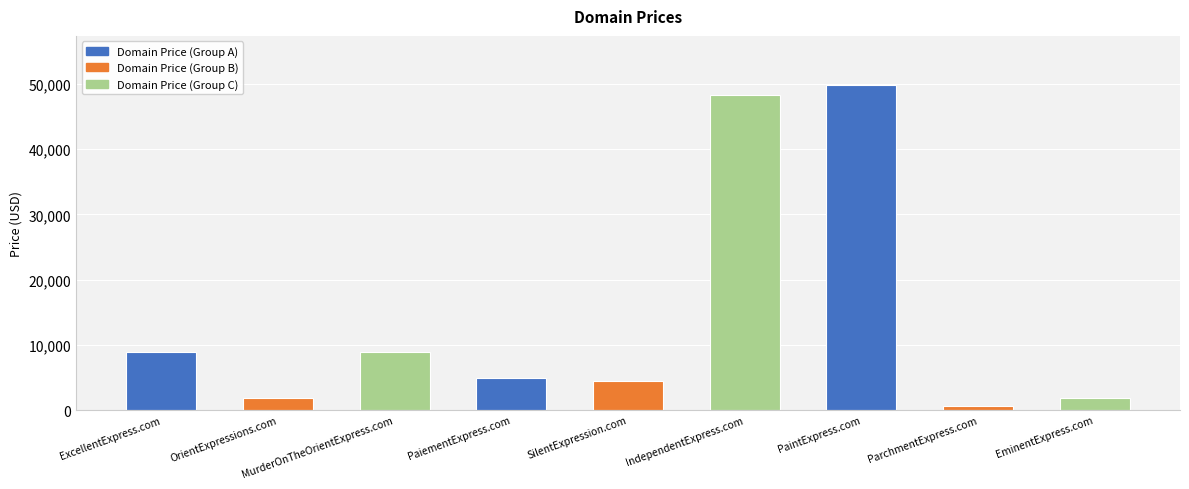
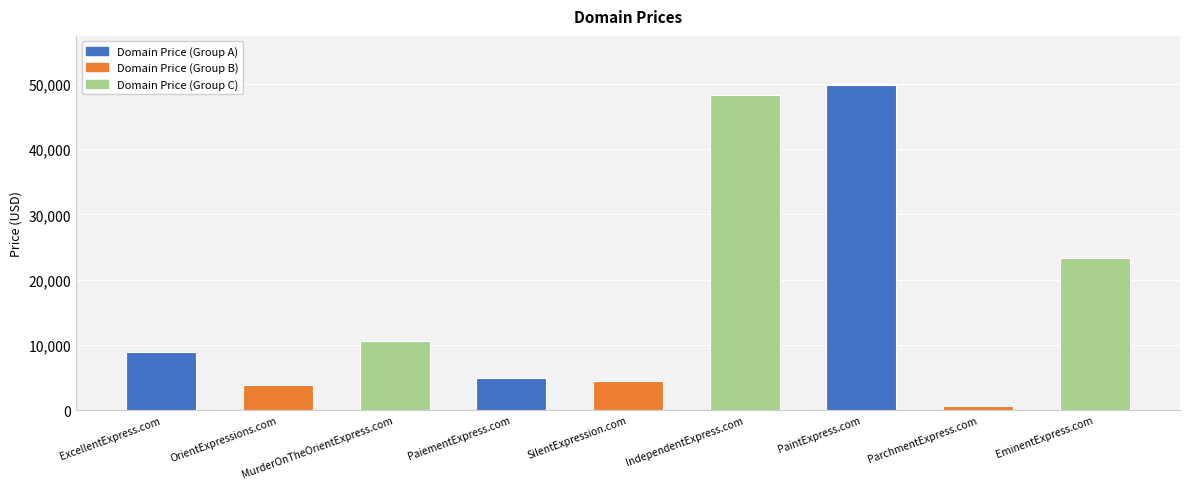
  {
    "ExcellentExpress.com": "9,000",
-   "OrientExpressions.com": "2,000",
-   "MurderOnTheOrientExpress.com": "9,000",
+   "OrientExpressions.com": "4,000",
+   "MurderOnTheOrientExpress.com": "11,000",
    "PaiementExpress.com": "5,000",
    "SilentExpression.com": "4,000",
    "IndependentExpress.com": "48,000",
    "PaintExpress.com": "50,000",
    "ParchmentExpress.com": "1,000",
-   "EminentExpress.com": "2,000"
+   "EminentExpress.com": "23,000"
  }
